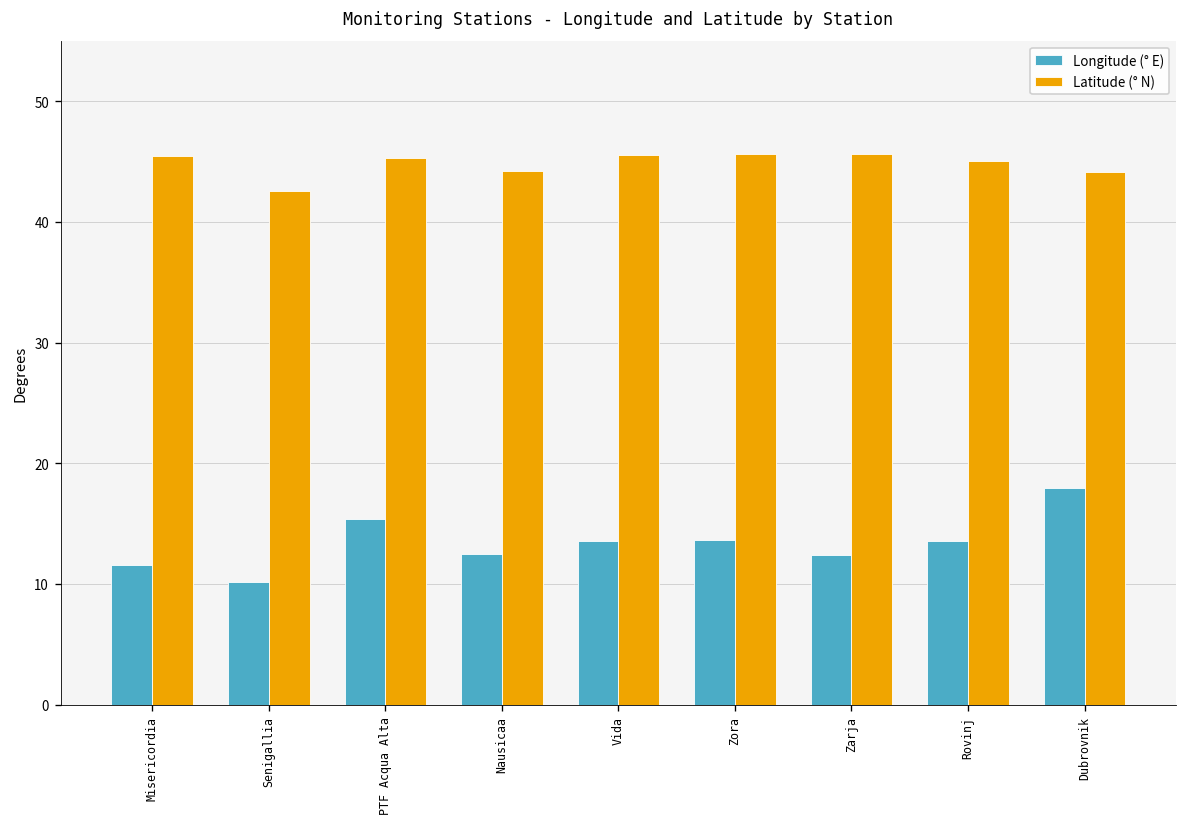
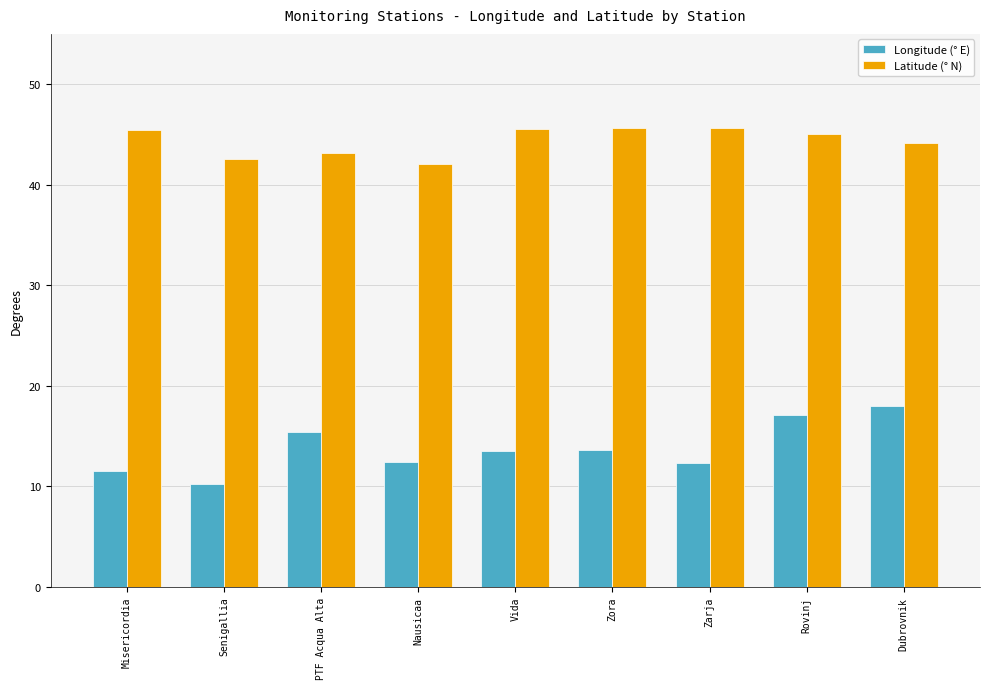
  {
    "Longitude (° E)": {
      "Misericordia": 11.5,
      "Senigallia": 10.2,
      "PTF Acqua Alta": 15.4,
      "Nausicaa": 12.5,
      "Vida": 13.6,
      "Zora": 13.7,
      "Zarja": 12.4,
-     "Rovinj": 13.5,
+     "Rovinj": 17.1,
      "Dubrovnik": 18.0
    },
    "Latitude (° N)": {
      "Misericordia": 45.5,
      "Senigallia": 42.5,
-     "PTF Acqua Alta": 45.3,
-     "Nausicaa": 44.2,
+     "PTF Acqua Alta": 43.2,
+     "Nausicaa": 42.1,
      "Vida": 45.6,
      "Zora": 45.6,
      "Zarja": 45.6,
      "Rovinj": 45.1,
      "Dubrovnik": 44.2
    }
  }
